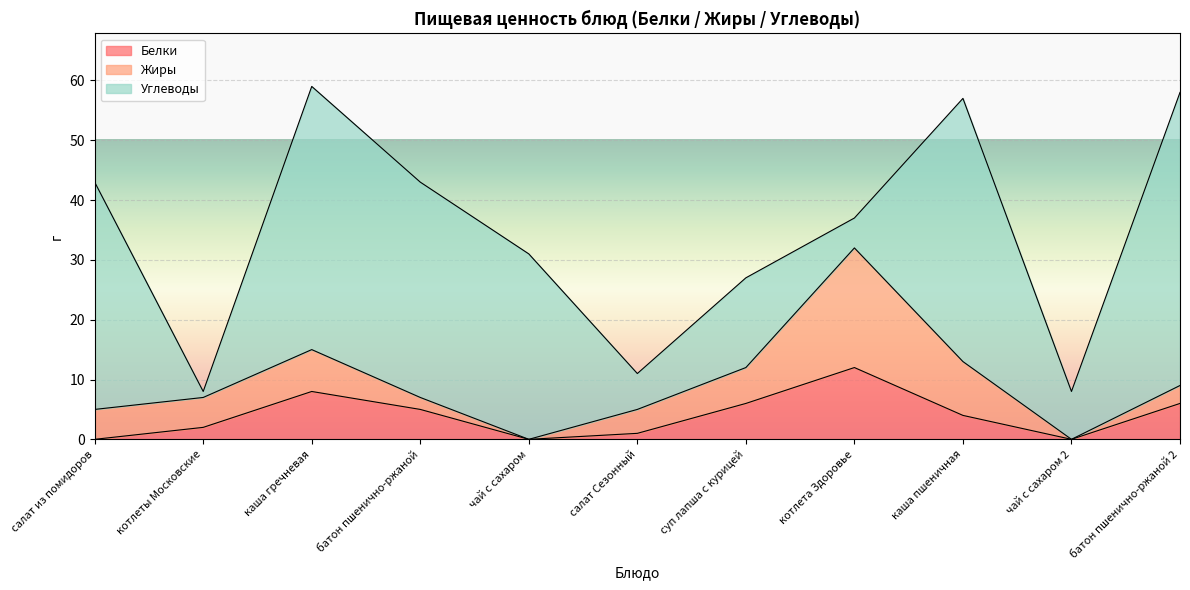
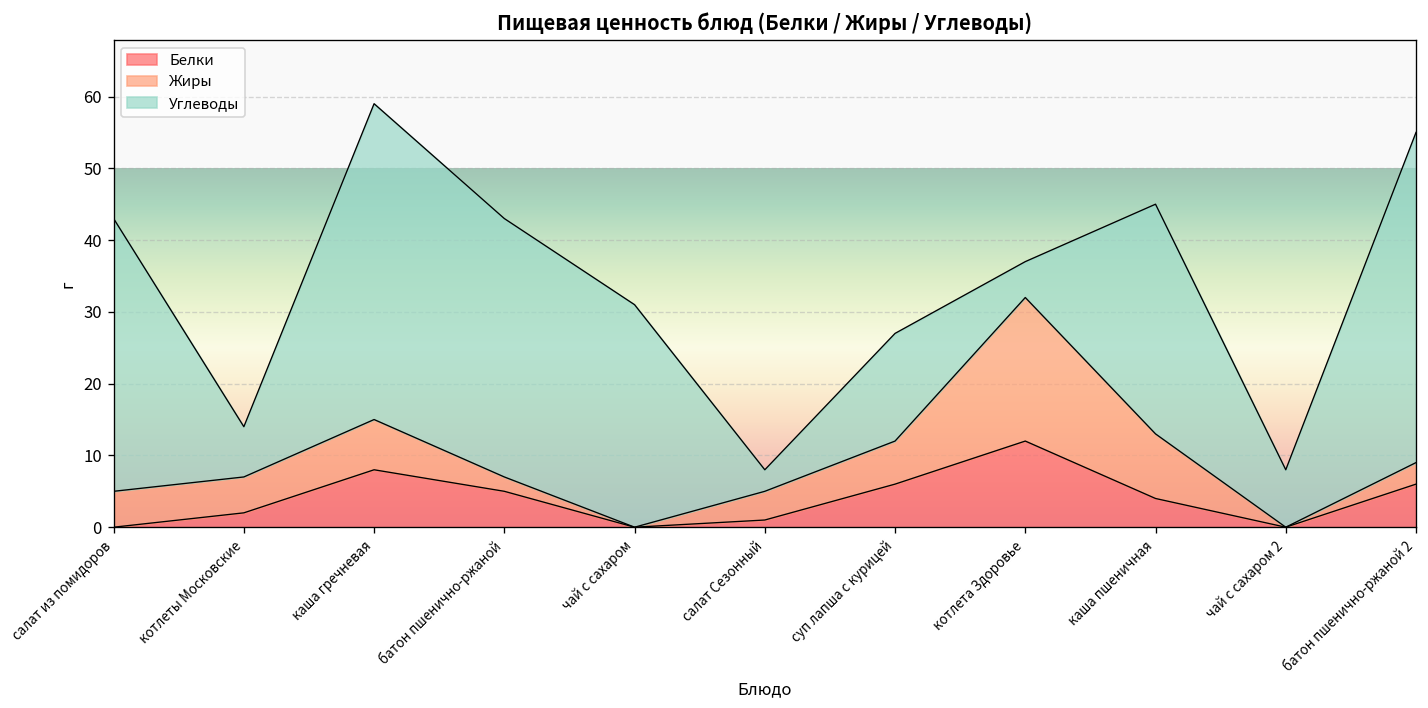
  {
    "Углеводы": {
      "салат из помидоров": 38,
-     "котлеты Московские": 1,
+     "котлеты Московские": 7,
      "каша гречневая": 44,
      "батон пшенично-ржаной": 36,
      "чай с сахаром": 31,
-     "салат Сезонный": 6,
+     "салат Сезонный": 3,
      "суп лапша с курицей": 15,
      "котлета Здоровье": 5,
-     "каша пшеничная": 44,
+     "каша пшеничная": 32,
      "чай с сахаром 2": 8,
-     "батон пшенично-ржаной 2": 49
+     "батон пшенично-ржаной 2": 46
    }
  }
